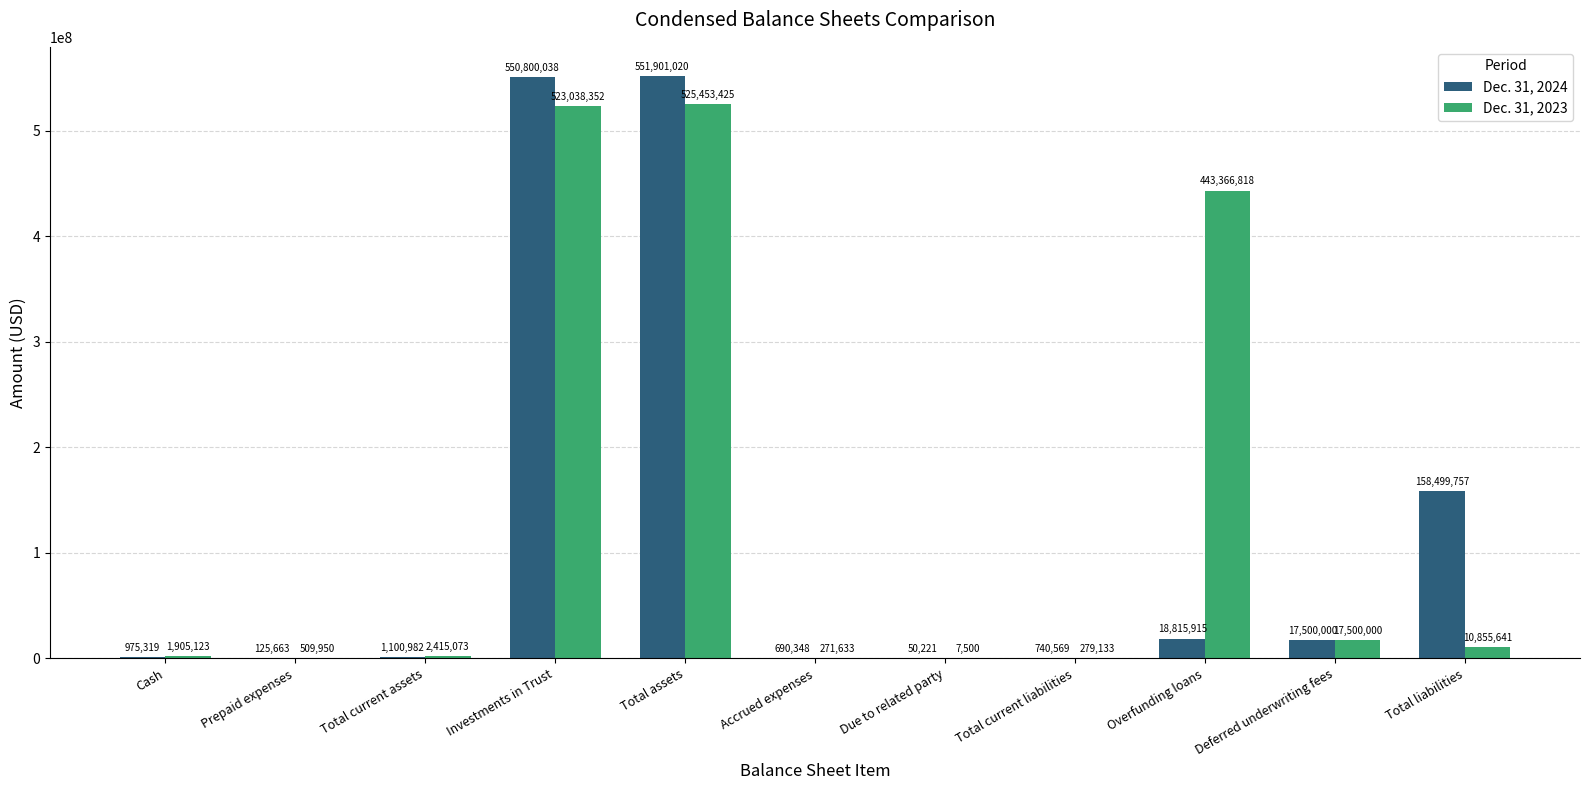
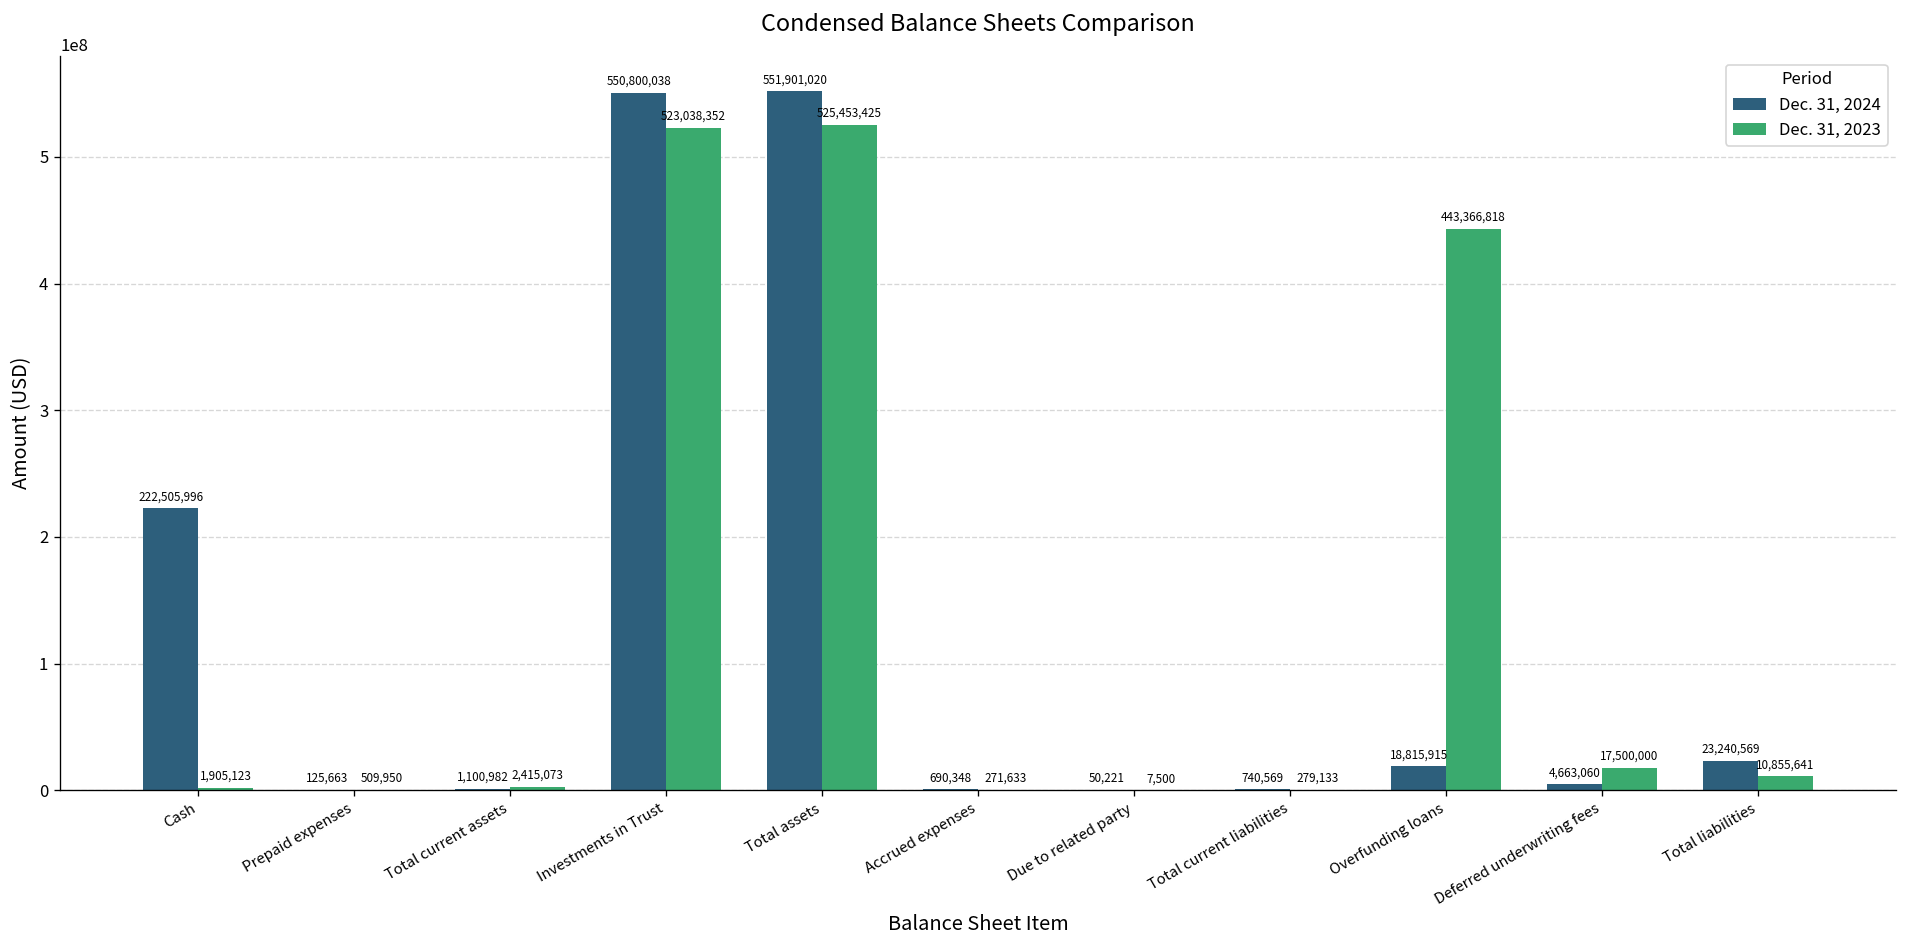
  {
    "Dec. 31, 2024": {
-     "Cash": "975,319",
+     "Cash": "222,505,996",
      "Prepaid expenses": "125,663",
      "Total current assets": "1,100,982",
      "Investments in Trust": "550,800,038",
      "Total assets": "551,901,020",
      "Accrued expenses": "690,348",
      "Due to related party": "50,221",
      "Total current liabilities": "740,569",
      "Overfunding loans": "18,815,915",
-     "Deferred underwriting fees": "17,500,000",
-     "Total liabilities": "158,499,757"
+     "Deferred underwriting fees": "4,663,060",
+     "Total liabilities": "23,240,569"
    },
    "Dec. 31, 2023": {
      "Cash": "1,905,123",
      "Prepaid expenses": "509,950",
      "Total current assets": "2,415,073",
      "Investments in Trust": "523,038,352",
      "Total assets": "525,453,425",
      "Accrued expenses": "271,633",
      "Due to related party": "7,500",
      "Total current liabilities": "279,133",
      "Overfunding loans": "443,366,818",
      "Deferred underwriting fees": "17,500,000",
      "Total liabilities": "10,855,641"
    }
  }
